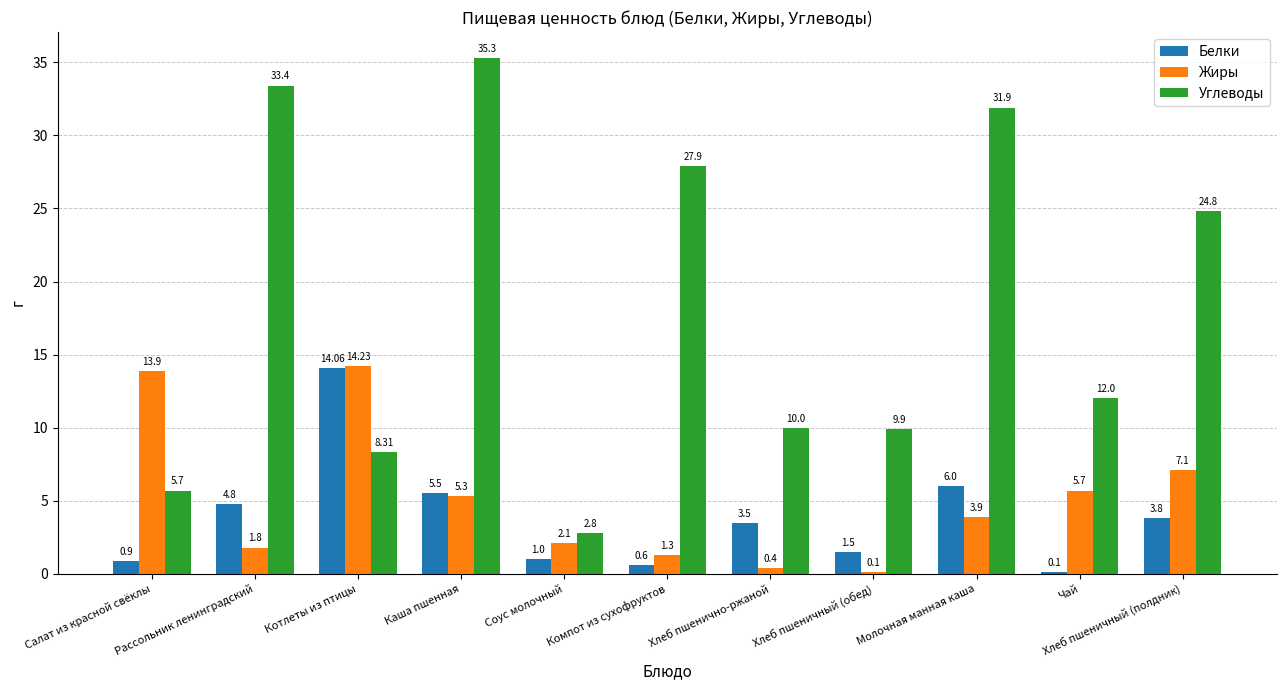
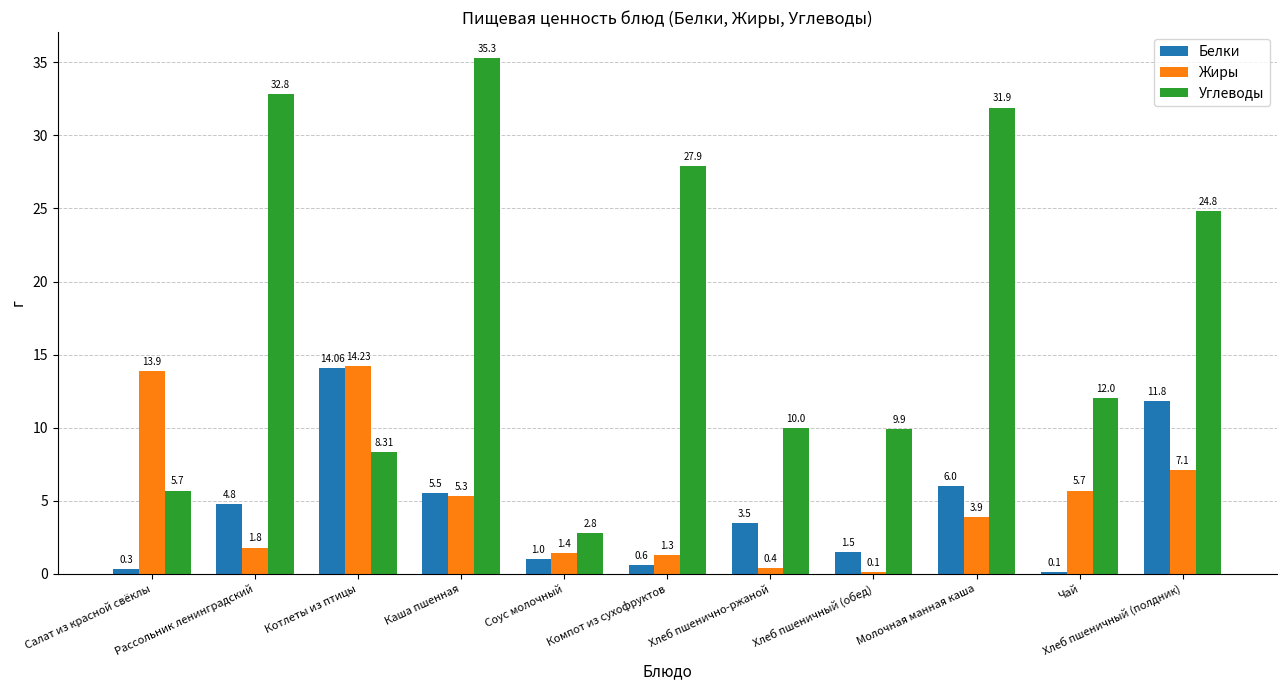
  {
    "Белки": {
-     "Салат из красной свёклы": 0.9,
+     "Салат из красной свёклы": 0.3,
      "Рассольник ленинградский": 4.8,
      "Котлеты из птицы": 14.06,
      "Каша пшенная": 5.5,
      "Соус молочный": 1.0,
      "Компот из сухофруктов": 0.6,
      "Хлеб пшенично-ржаной": 3.5,
      "Хлеб пшеничный (обед)": 1.5,
      "Молочная манная каша": 6.0,
      "Чай": 0.1,
-     "Хлеб пшеничный (полдник)": 3.8
+     "Хлеб пшеничный (полдник)": 11.8
    },
    "Жиры": {
      "Салат из красной свёклы": 13.9,
      "Рассольник ленинградский": 1.8,
      "Котлеты из птицы": 14.23,
      "Каша пшенная": 5.3,
-     "Соус молочный": 2.1,
+     "Соус молочный": 1.4,
      "Компот из сухофруктов": 1.3,
      "Хлеб пшенично-ржаной": 0.4,
      "Хлеб пшеничный (обед)": 0.1,
      "Молочная манная каша": 3.9,
      "Чай": 5.7,
      "Хлеб пшеничный (полдник)": 7.1
    },
    "Углеводы": {
      "Салат из красной свёклы": 5.7,
-     "Рассольник ленинградский": 33.4,
+     "Рассольник ленинградский": 32.8,
      "Котлеты из птицы": 8.31,
      "Каша пшенная": 35.3,
      "Соус молочный": 2.8,
      "Компот из сухофруктов": 27.9,
      "Хлеб пшенично-ржаной": 10.0,
      "Хлеб пшеничный (обед)": 9.9,
      "Молочная манная каша": 31.9,
      "Чай": 12.0,
      "Хлеб пшеничный (полдник)": 24.8
    }
  }
